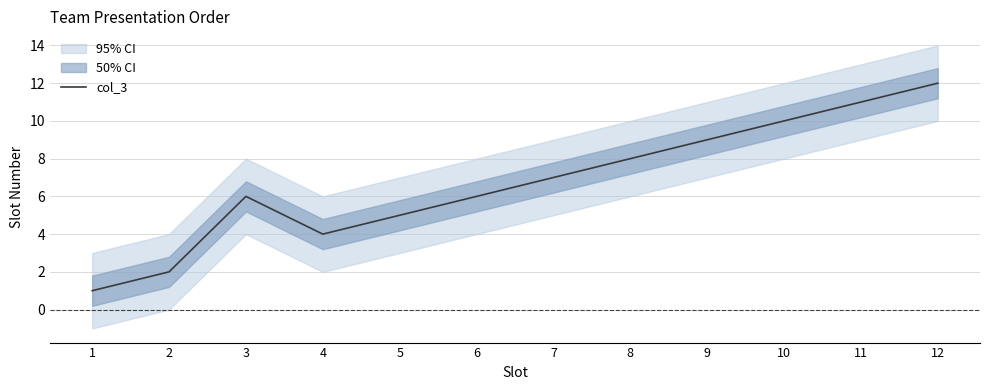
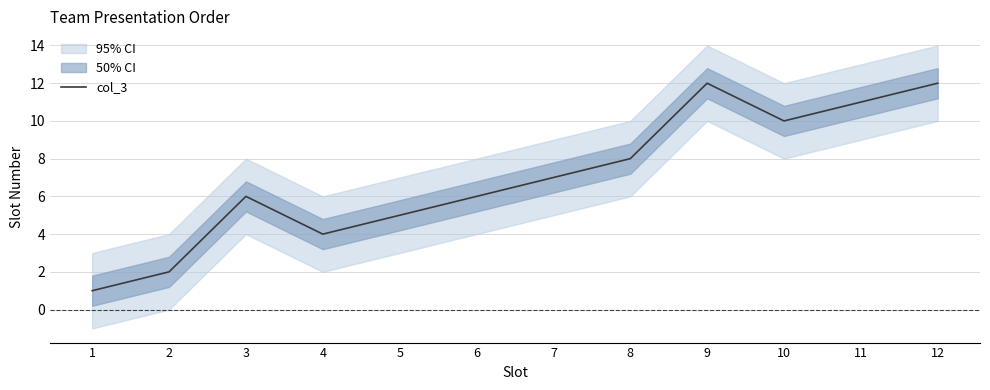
  {
    "col_3": {
      "1": 1,
      "2": 2,
      "3": 6,
      "4": 4,
      "5": 5,
      "6": 6,
      "7": 7,
      "8": 8,
-     "9": 9,
+     "9": 12,
      "10": 10,
      "11": 11,
      "12": 12
    },
    "95% CI": {
      "2": 4
    }
  }
